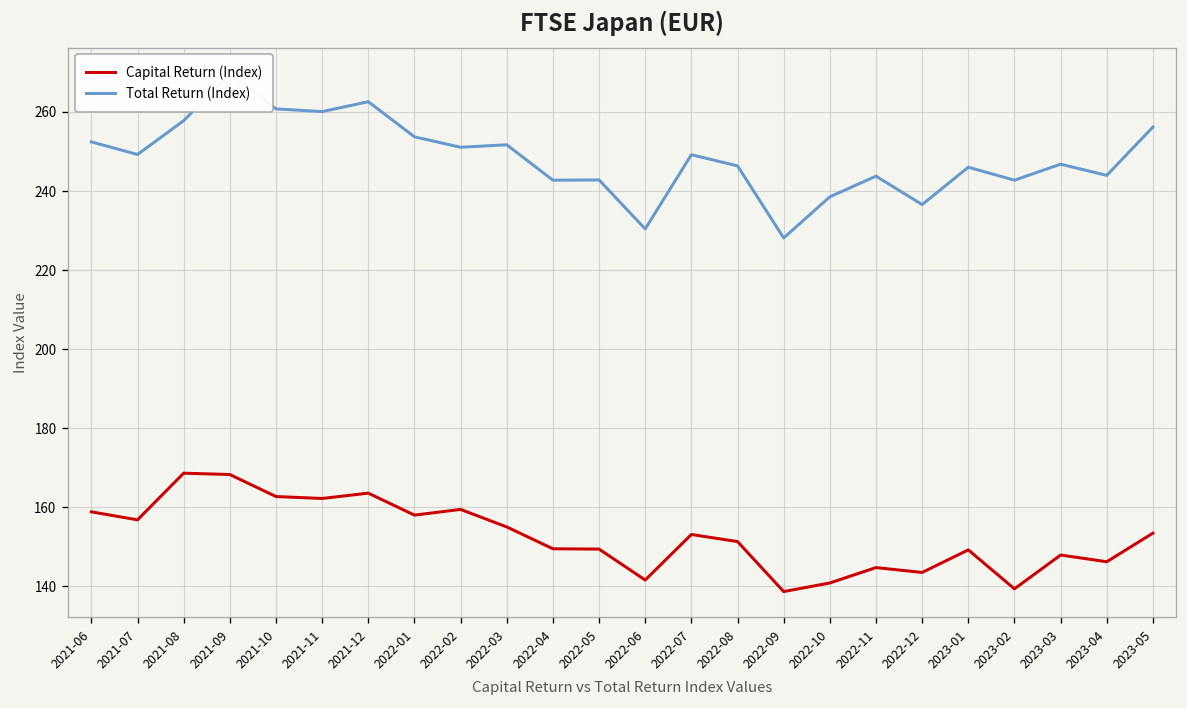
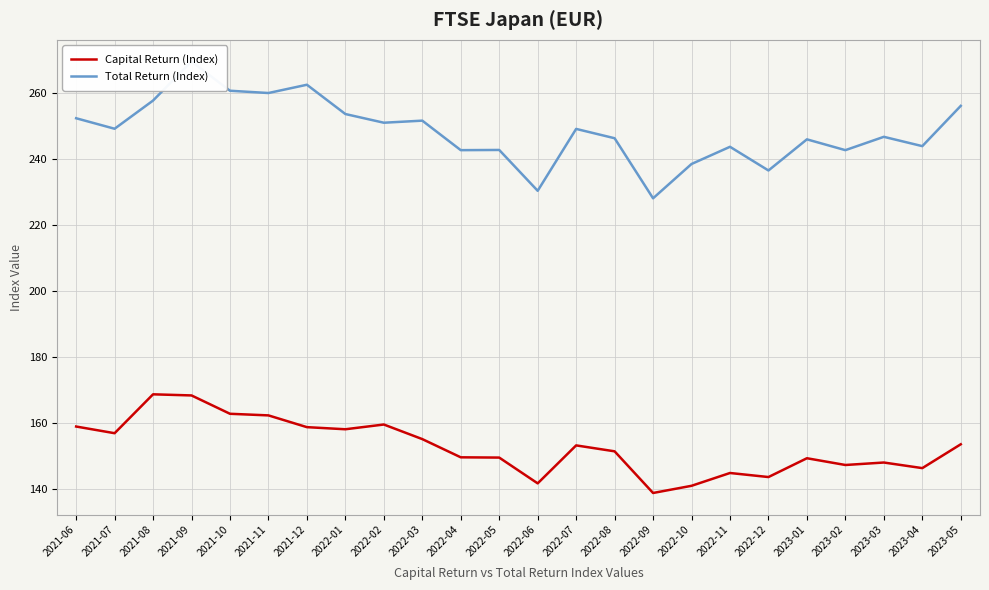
  {
    "Capital Return (Index)": {
      "2021-06": 159,
      "2021-07": 157,
      "2021-08": 169,
      "2021-09": 168,
      "2021-10": 163,
      "2021-11": 162,
-     "2021-12": 164,
+     "2021-12": 159,
      "2022-01": 158,
      "2022-02": 159,
      "2022-03": 155,
      "2022-04": 149,
      "2022-05": 149,
      "2022-06": 142,
      "2022-07": 153,
      "2022-08": 151,
      "2022-09": 139,
      "2022-10": 141,
      "2022-11": 145,
      "2022-12": 143,
      "2023-01": 149,
-     "2023-02": 139,
+     "2023-02": 147,
      "2023-03": 148,
      "2023-04": 146,
      "2023-05": 153
    },
    "Total Return (Index)": {
      "2021-06": 252,
      "2021-07": 249,
      "2021-08": 258,
      "2021-10": 261,
      "2021-11": 260,
      "2021-12": 263,
      "2022-01": 254,
      "2022-02": 251,
      "2022-03": 252,
      "2022-04": 243,
      "2022-05": 243,
      "2022-06": 230,
      "2022-07": 249,
      "2022-08": 246,
      "2022-09": 228,
      "2022-10": 239,
      "2022-11": 244,
      "2022-12": 237,
      "2023-01": 246,
      "2023-02": 243,
      "2023-03": 247,
      "2023-04": 244,
      "2023-05": 256
    }
  }
